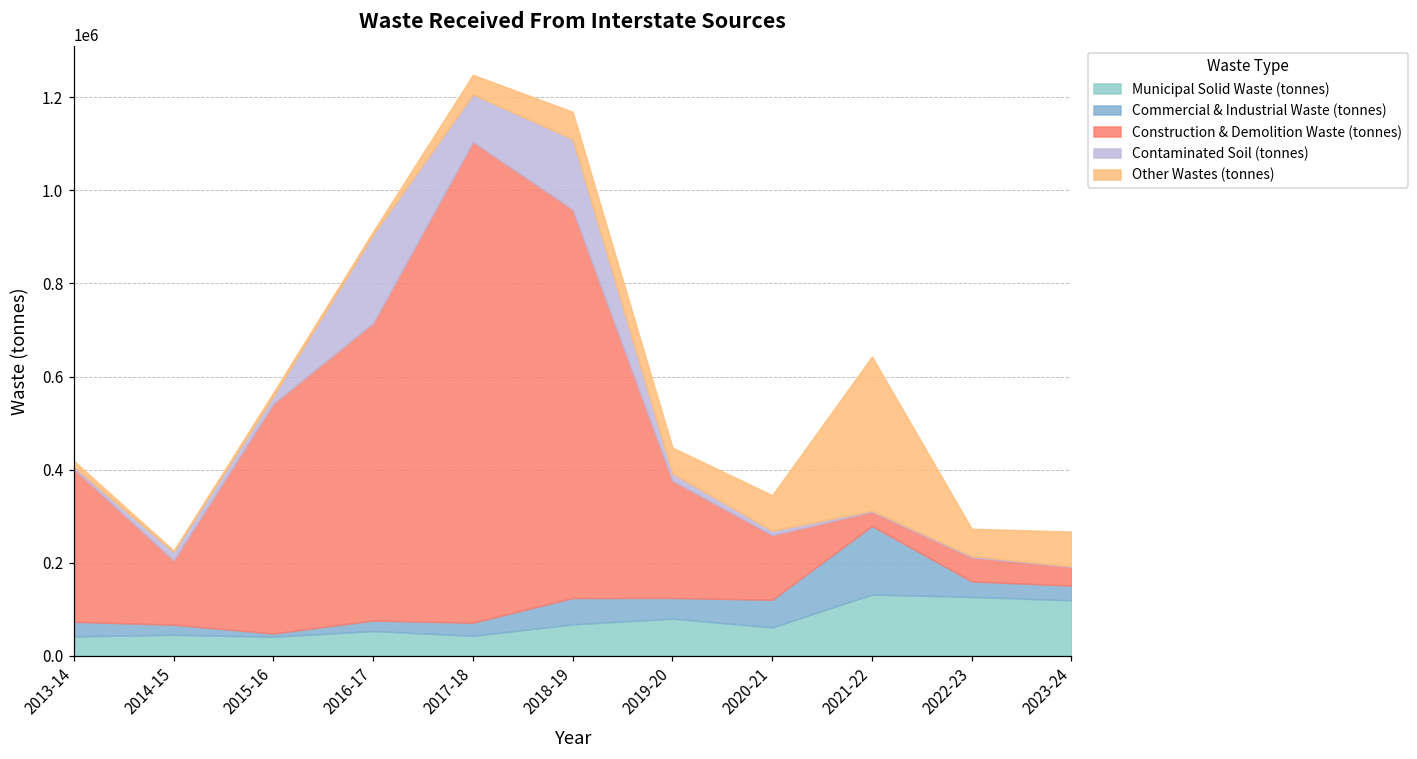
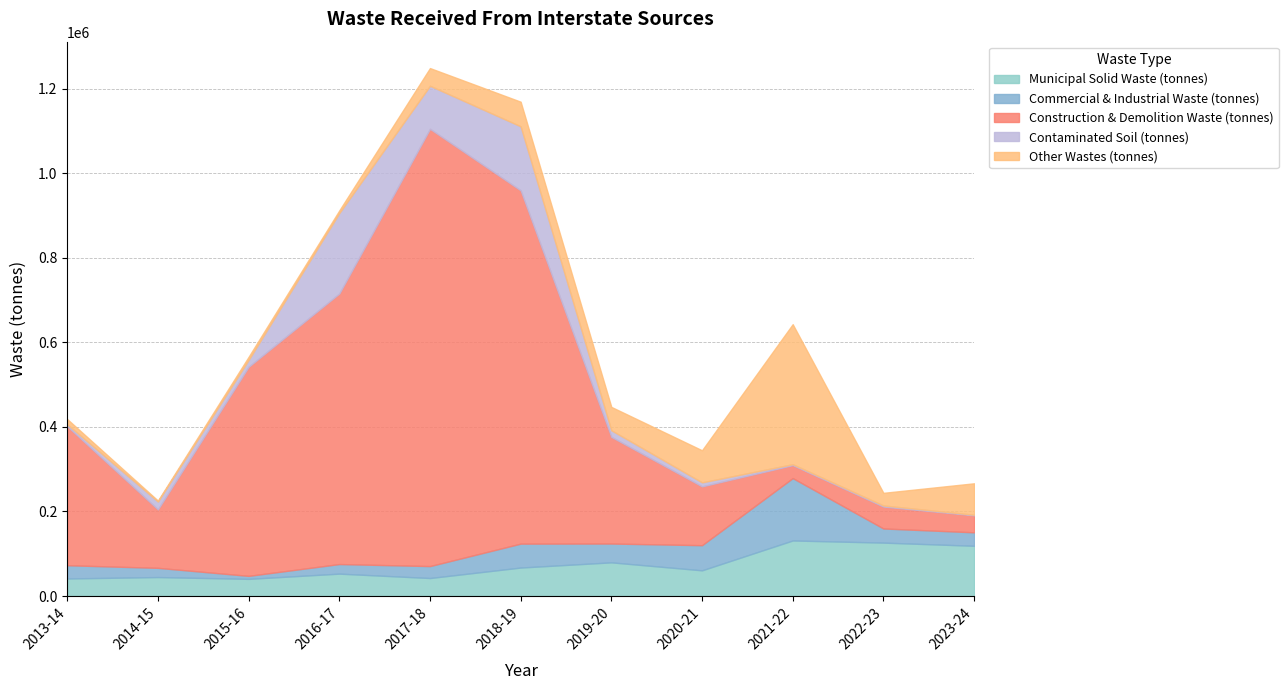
  {
    "Construction & Demolition Waste (tonnes)": {
      "2014-15": 140000,
      "2015-16": 490000,
      "2016-17": 640000,
      "2017-18": 1030000,
      "2018-19": 840000,
      "2019-20": 250000,
      "2020-21": 140000
    },
    "Other Wastes (tonnes)": {
      "2013-14": 10000,
      "2015-16": 10000,
      "2016-17": 10000,
      "2017-18": 40000,
      "2018-19": 60000,
      "2019-20": 60000,
      "2020-21": 80000,
      "2021-22": 330000,
-     "2022-23": 60000,
+     "2022-23": 30000,
      "2023-24": 70000
    }
  }
